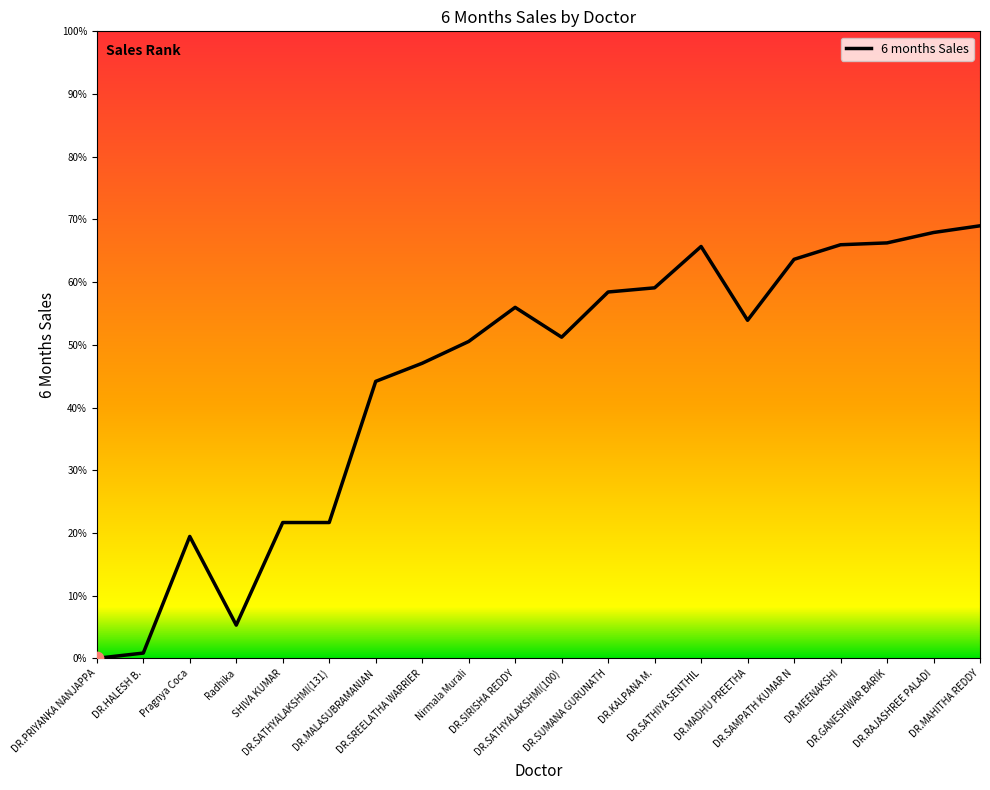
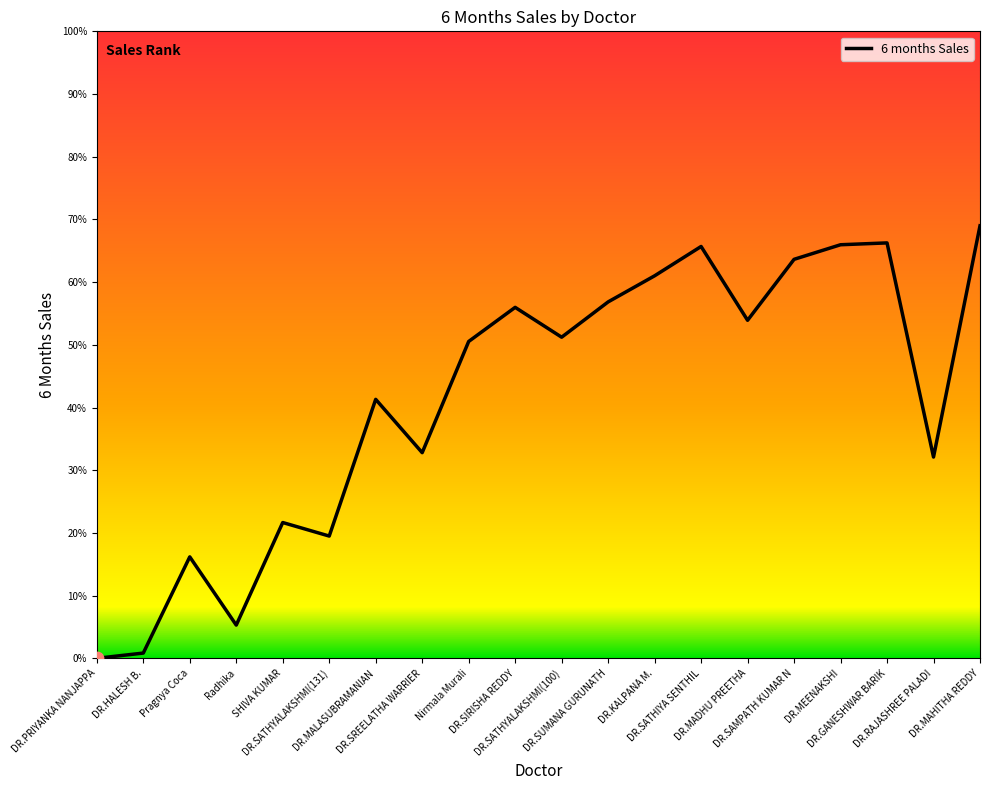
  {
    "6 months Sales": {
      "DR.HALESH B.": "1%",
-     "Pragnya Coca": "19%",
+     "Pragnya Coca": "16%",
      "Radhika": "5%",
      "SHIVA KUMAR": "22%",
-     "DR.SATHYALAKSHMI(131)": "22%",
-     "DR.MALASUBRAMANIAN": "44%",
-     "DR.SREELATHA WARRIER": "47%",
+     "DR.SATHYALAKSHMI(131)": "19%",
+     "DR.MALASUBRAMANIAN": "41%",
+     "DR.SREELATHA WARRIER": "33%",
      "Nirmala Murali": "51%",
      "DR.SIRISHA REDDY": "56%",
      "DR.SATHYALAKSHMI(100)": "51%",
-     "DR.SUMANA GURUNATH": "58%",
-     "DR.KALPANA M.": "59%",
+     "DR.SUMANA GURUNATH": "57%",
+     "DR.KALPANA M.": "61%",
      "DR.SATHIYA SENTHIL": "66%",
      "DR.MADHU PREETHA": "54%",
      "DR.SAMPATH KUMAR N": "64%",
      "DR.MEENAKSHI": "66%",
      "DR.GANESHWAR BARIK": "66%",
-     "DR.RAJASHREE PALADI": "68%",
+     "DR.RAJASHREE PALADI": "32%",
      "DR.MAHITHA REDDY": "69%"
    }
  }
